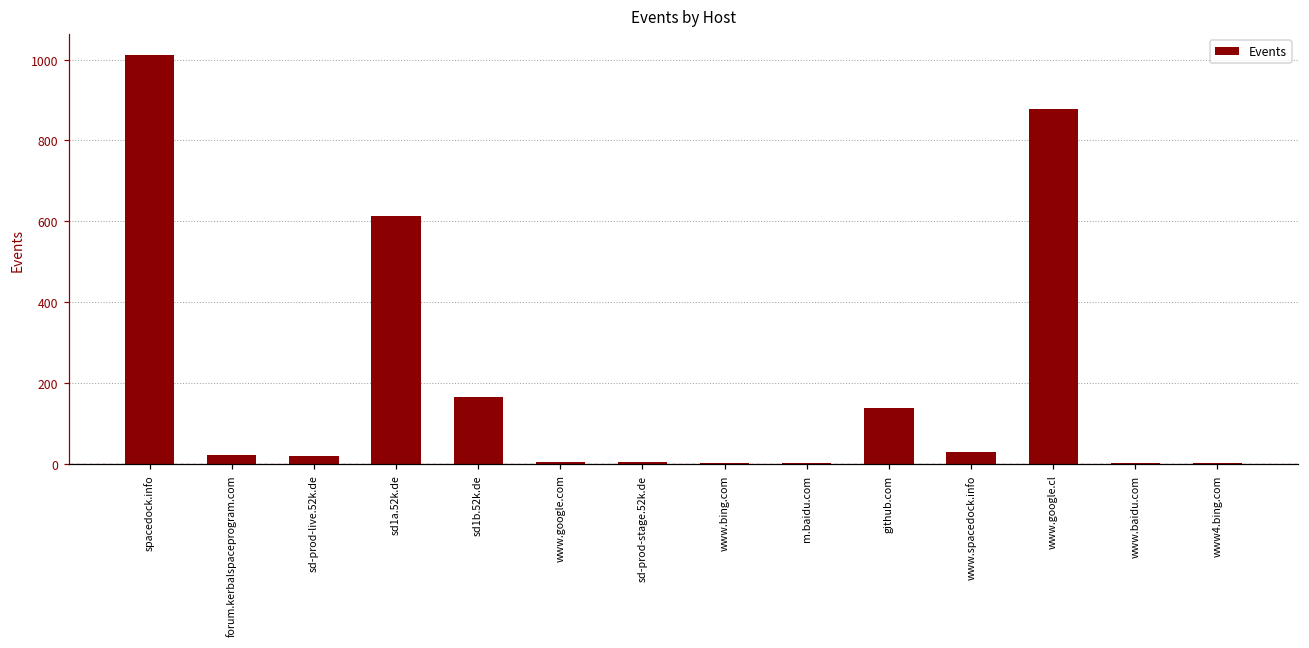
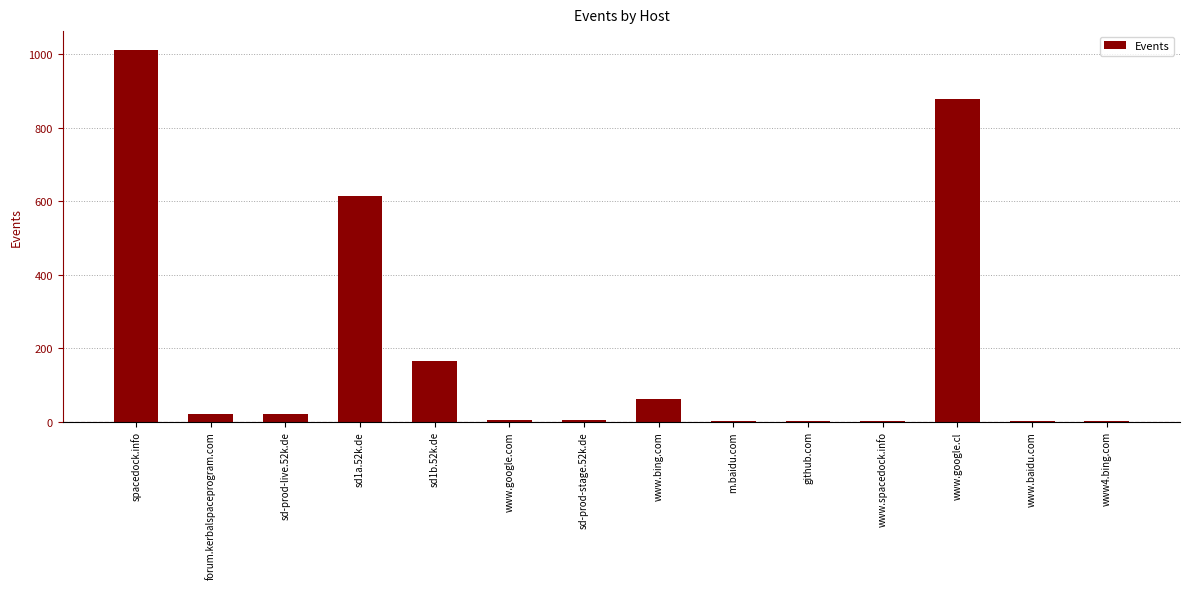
  {
    "spacedock.info": 1010,
    "forum.kerbalspaceprogram.com": 20,
    "sd-prod-live.52k.de": 20,
    "sd1a.52k.de": 610,
    "sd1b.52k.de": 160,
-   "www.bing.com": 0,
-   "github.com": 140,
-   "www.spacedock.info": 30,
+   "www.bing.com": 60,
+   "github.com": 0,
+   "www.spacedock.info": 0,
    "www.google.cl": 880
  }
